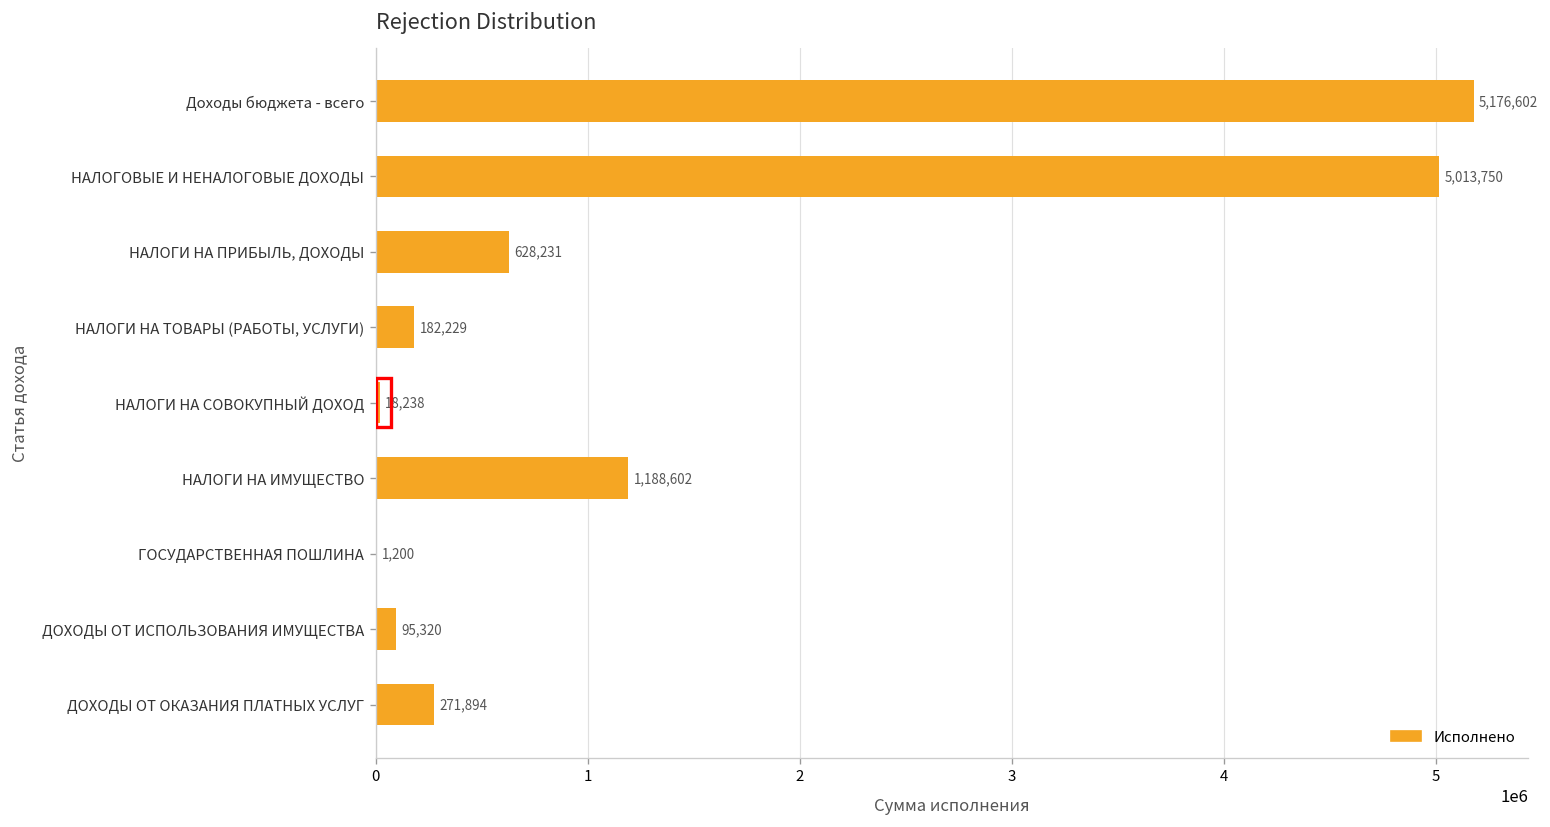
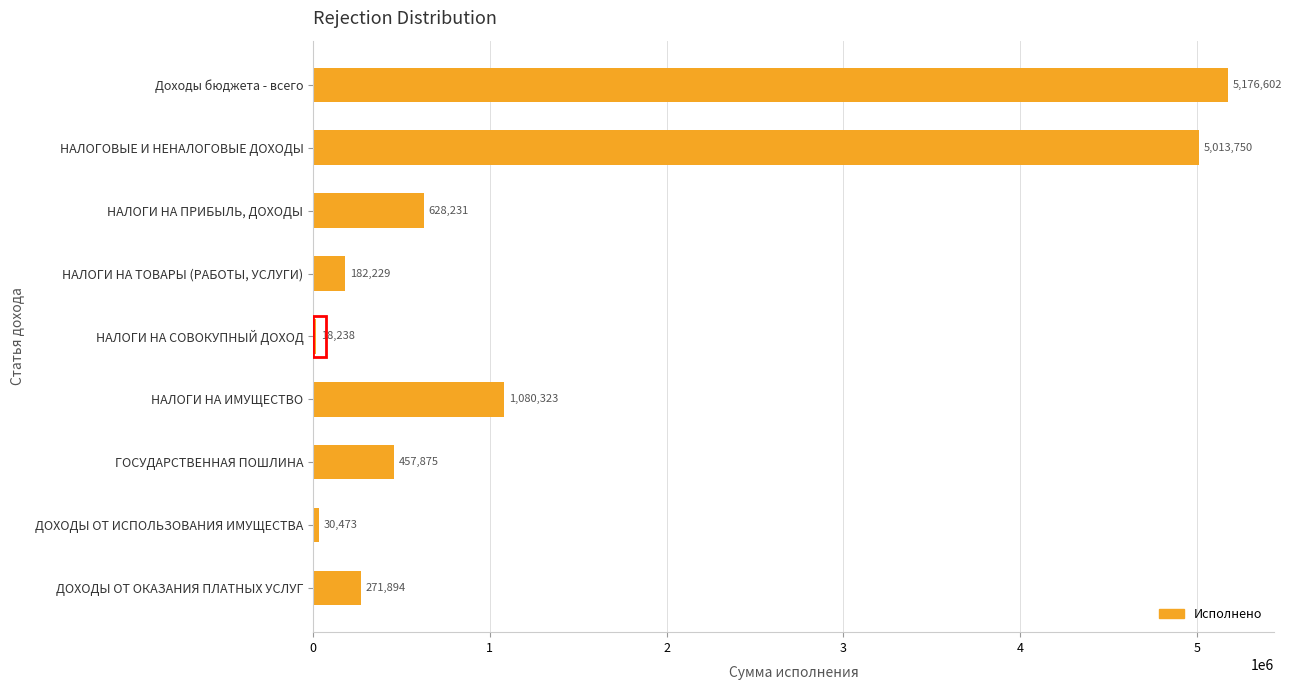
  {
    "Доходы бюджета - всего": "5,176,602",
    "НАЛОГОВЫЕ И НЕНАЛОГОВЫЕ ДОХОДЫ": "5,013,750",
    "НАЛОГИ НА ПРИБЫЛЬ, ДОХОДЫ": "628,231",
    "НАЛОГИ НА ТОВАРЫ (РАБОТЫ, УСЛУГИ)": "182,229",
    "НАЛОГИ НА СОВОКУПНЫЙ ДОХОД": "18,238",
-   "НАЛОГИ НА ИМУЩЕСТВО": "1,188,602",
-   "ГОСУДАРСТВЕННАЯ ПОШЛИНА": "1,200",
-   "ДОХОДЫ ОТ ИСПОЛЬЗОВАНИЯ ИМУЩЕСТВА": "95,320",
+   "НАЛОГИ НА ИМУЩЕСТВО": "1,080,323",
+   "ГОСУДАРСТВЕННАЯ ПОШЛИНА": "457,875",
+   "ДОХОДЫ ОТ ИСПОЛЬЗОВАНИЯ ИМУЩЕСТВА": "30,473",
    "ДОХОДЫ ОТ ОКАЗАНИЯ ПЛАТНЫХ УСЛУГ": "271,894"
  }
